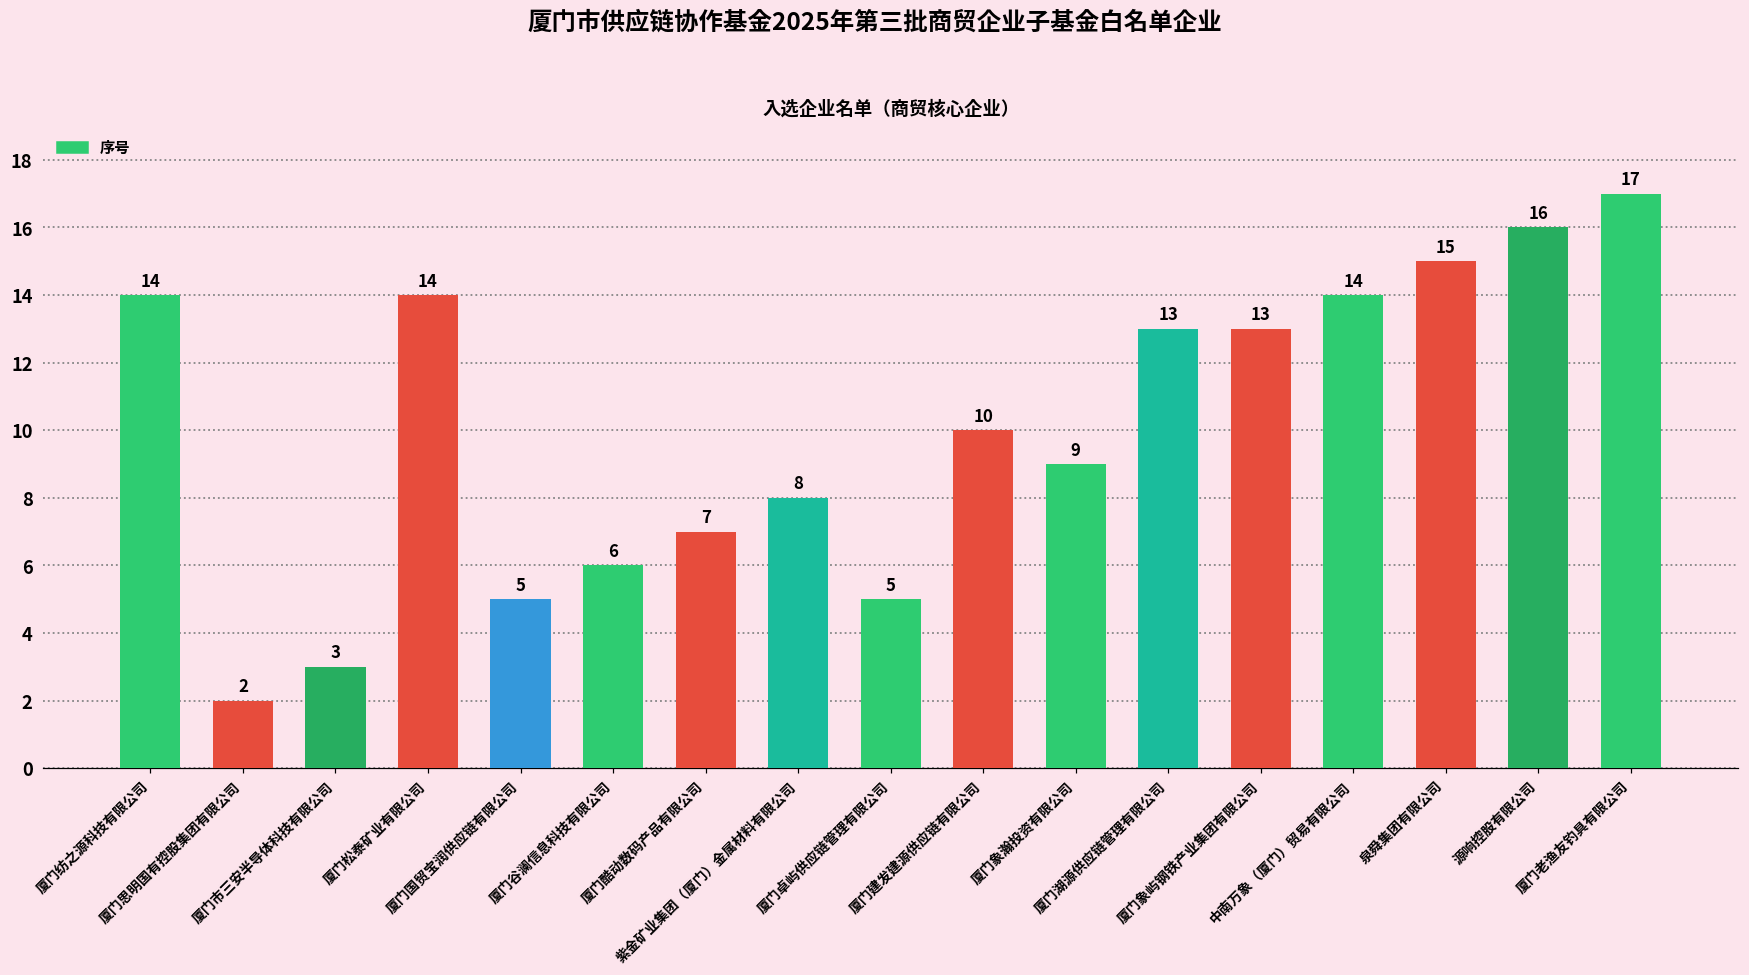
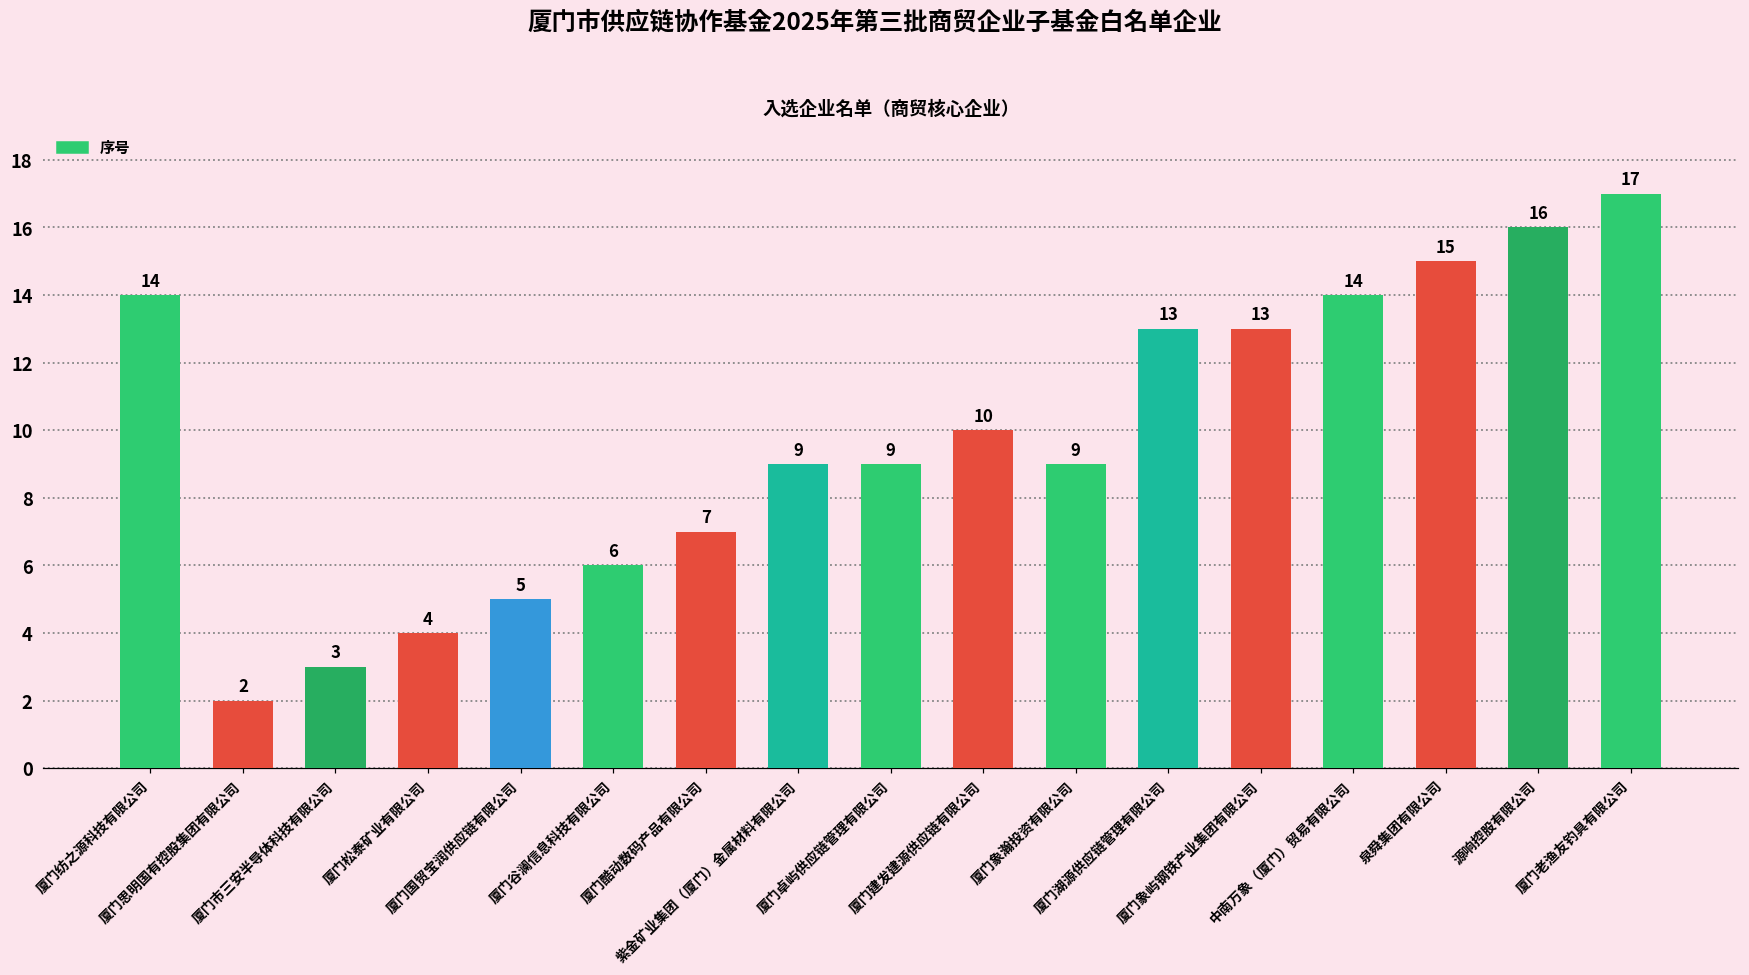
  {
    "厦门纺之源科技有限公司": 14,
    "厦门思明国有控股集团有限公司": 2,
    "厦门市三安半导体科技有限公司": 3,
-   "厦门松泰矿业有限公司": 14,
+   "厦门松泰矿业有限公司": 4,
    "厦门国贸宝润供应链有限公司": 5,
    "厦门谷澜信息科技有限公司": 6,
    "厦门酷动数码产品有限公司": 7,
-   "紫金矿业集团（厦门）金属材料有限公司": 8,
-   "厦门卓屿供应链管理有限公司": 5,
+   "紫金矿业集团（厦门）金属材料有限公司": 9,
+   "厦门卓屿供应链管理有限公司": 9,
    "厦门建发建源供应链有限公司": 10,
    "厦门象瀚投资有限公司": 9,
    "厦门湖源供应链管理有限公司": 13,
    "厦门象屿钢铁产业集团有限公司": 13,
    "中南万象（厦门）贸易有限公司": 14,
    "泉舜集团有限公司": 15,
    "源响控股有限公司": 16,
    "厦门老渔友钓具有限公司": 17
  }
